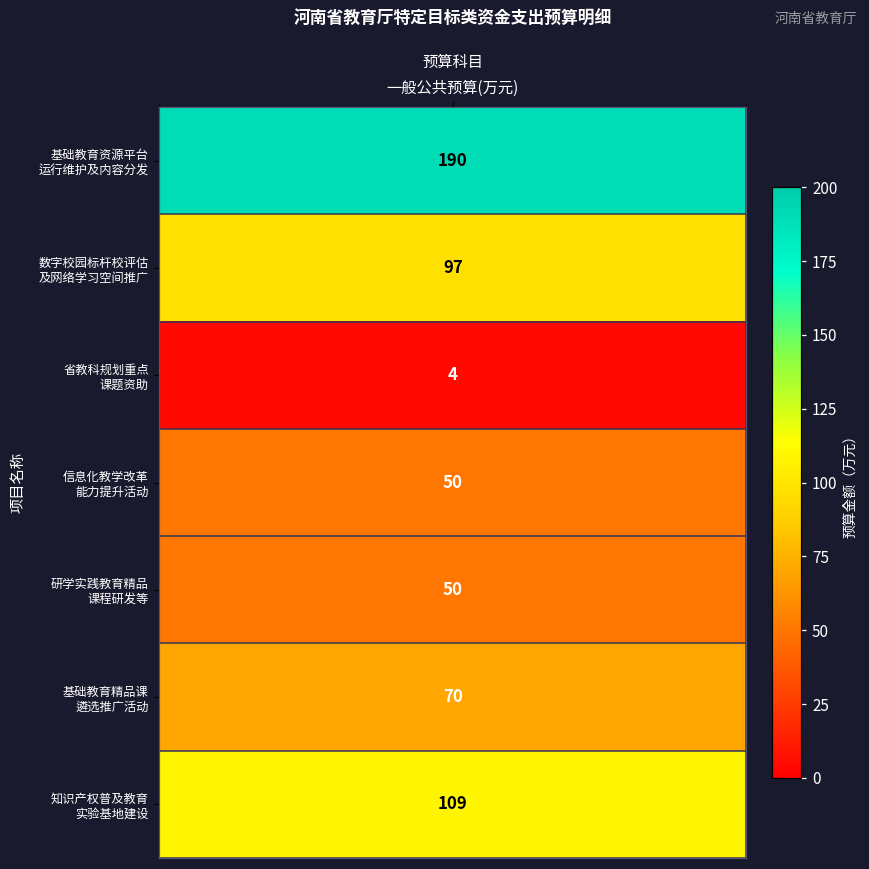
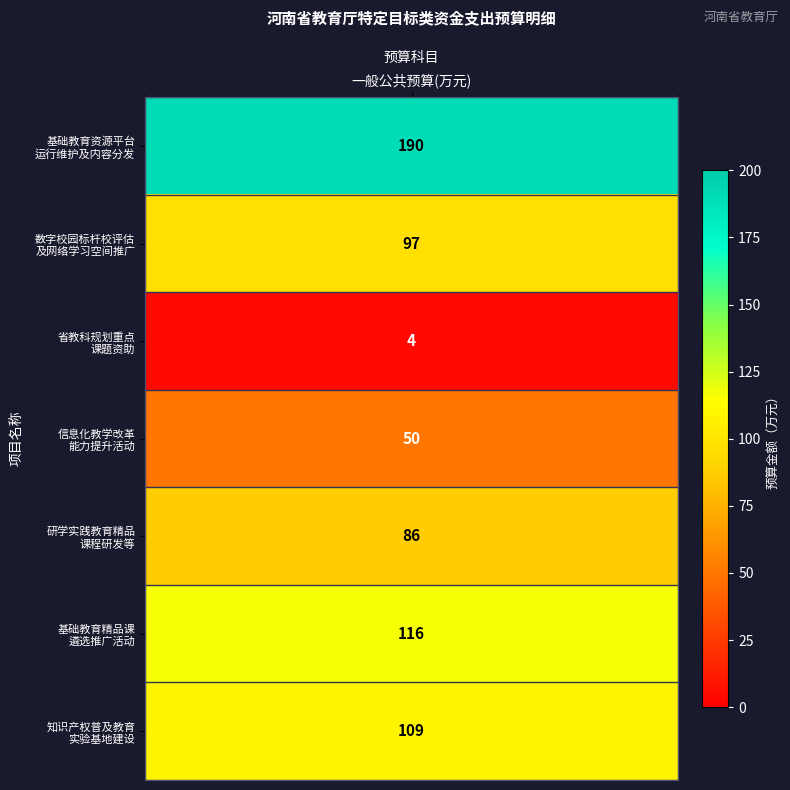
  {
    "基础教育资源平台 运行维护及内容分发": {
      "一般公共预算(万元)": 190
    },
    "数字校园标杆校评估 及网络学习空间推广": {
      "一般公共预算(万元)": 97
    },
    "省教科规划重点 课题资助": {
      "一般公共预算(万元)": 4
    },
    "信息化教学改革 能力提升活动": {
      "一般公共预算(万元)": 50
    },
    "研学实践教育精品 课程研发等": {
-     "一般公共预算(万元)": 50
+     "一般公共预算(万元)": 86
    },
    "基础教育精品课 遴选推广活动": {
-     "一般公共预算(万元)": 70
+     "一般公共预算(万元)": 116
    },
    "知识产权普及教育 实验基地建设": {
      "一般公共预算(万元)": 109
    }
  }
